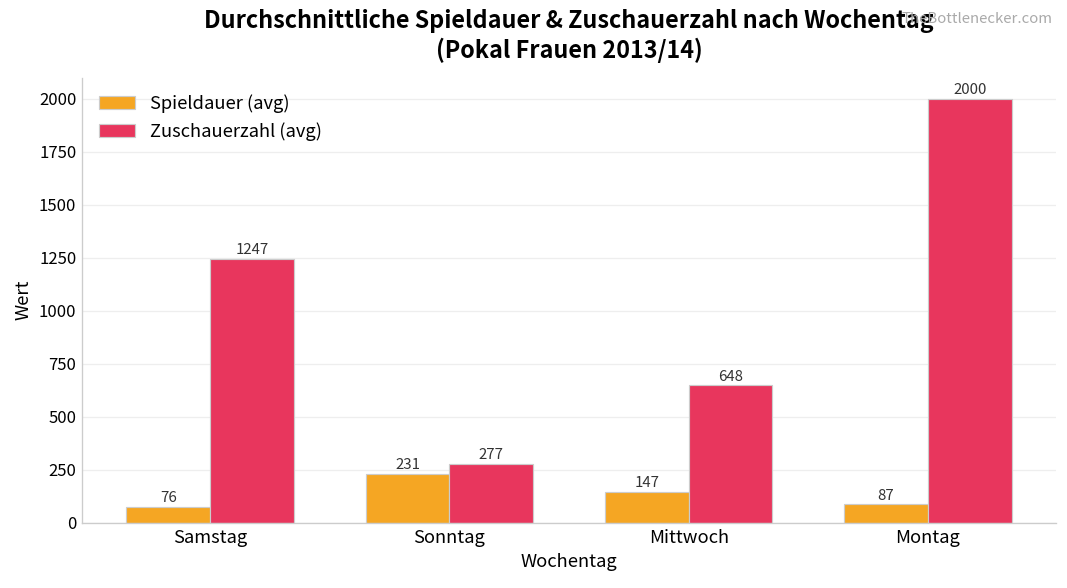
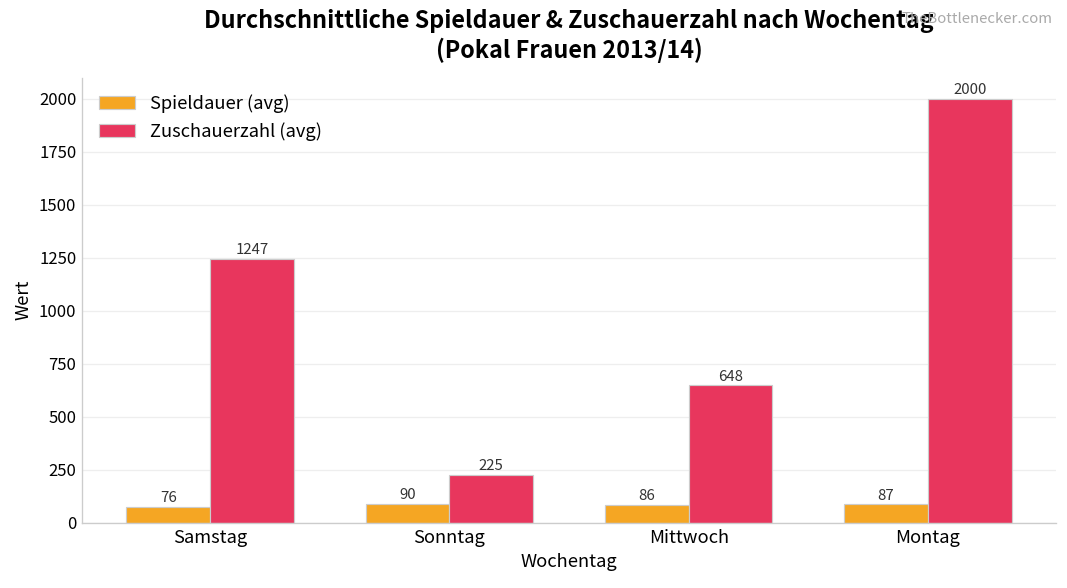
  {
    "Spieldauer (avg)": {
      "Samstag": 76,
-     "Sonntag": 231,
-     "Mittwoch": 147,
+     "Sonntag": 90,
+     "Mittwoch": 86,
      "Montag": 87
    },
    "Zuschauerzahl (avg)": {
      "Samstag": 1247,
-     "Sonntag": 277,
+     "Sonntag": 225,
      "Mittwoch": 648,
      "Montag": 2000
    }
  }
